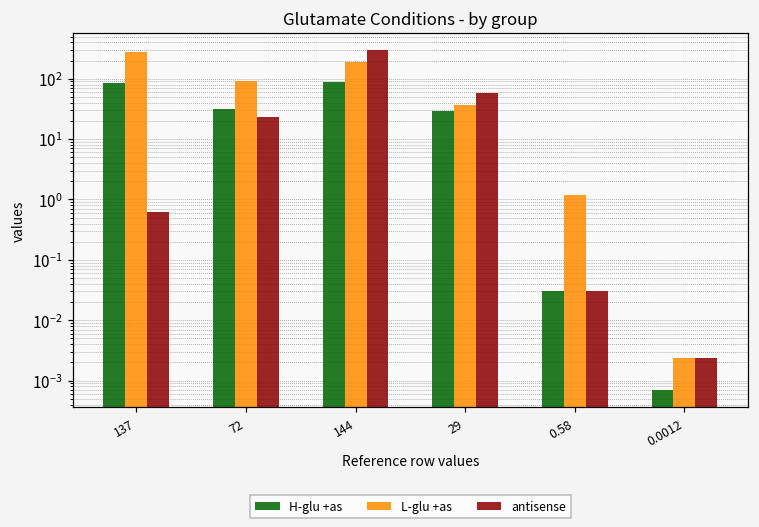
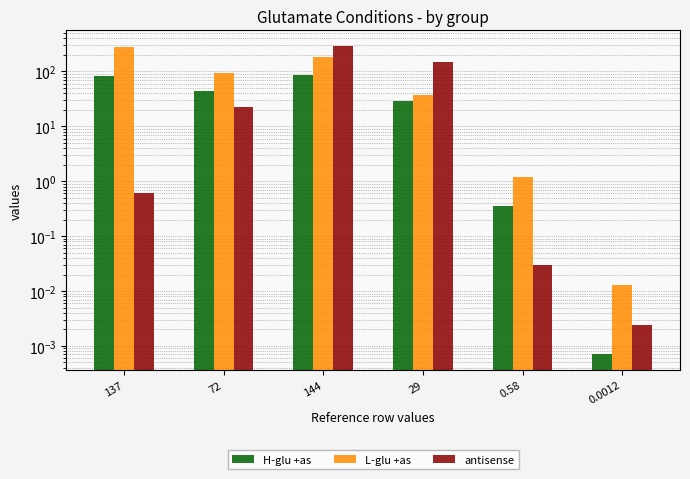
  {
    "H-glu +as": {
      "137": 80,
-     "72": 30,
+     "72": 40,
      "144": 90,
      "29": 30,
-     "0.58": 0.03,
+     "0.58": 0.4,
      "0.0012": 0.0007
    },
    "L-glu +as": {
      "137": 300,
      "72": 90,
      "144": 190,
      "29": 40,
      "0.58": 1.2,
-     "0.0012": 0.002
+     "0.0012": 0.013
    },
    "antisense": {
      "137": 0.6,
      "72": 23,
      "144": 300,
-     "29": 60,
+     "29": 150,
      "0.58": 0.03,
      "0.0012": 0.002
    }
  }
